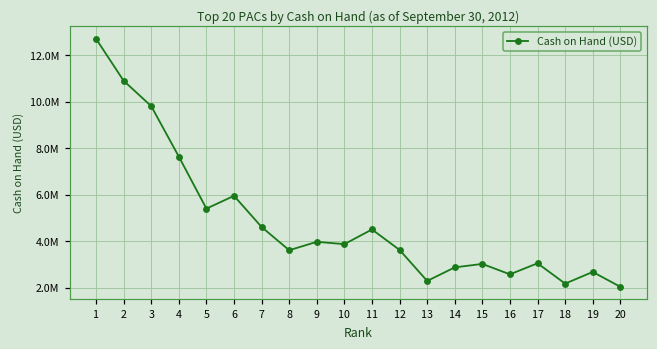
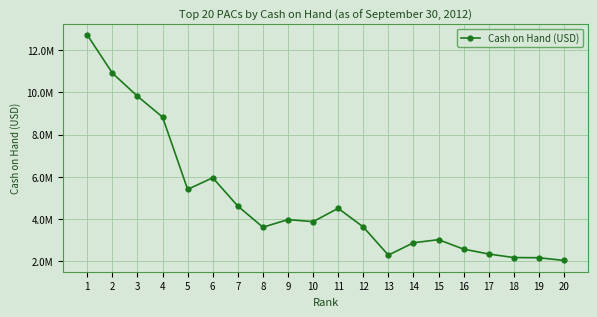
  {
    "1": 12700000,
    "2": 10900000,
    "3": 9800000,
-   "4": 7600000,
+   "4": 8800000,
    "5": 5400000,
    "6": 6000000,
    "7": 4600000,
    "8": 3600000,
    "9": 4000000,
    "10": 3900000,
    "11": 4500000,
    "12": 3600000,
    "13": 2300000,
    "14": 2900000,
    "15": 3000000,
    "16": 2600000,
-   "17": 3100000,
+   "17": 2400000,
    "18": 2200000,
-   "19": 2700000,
+   "19": 2200000,
    "20": 2000000
  }
